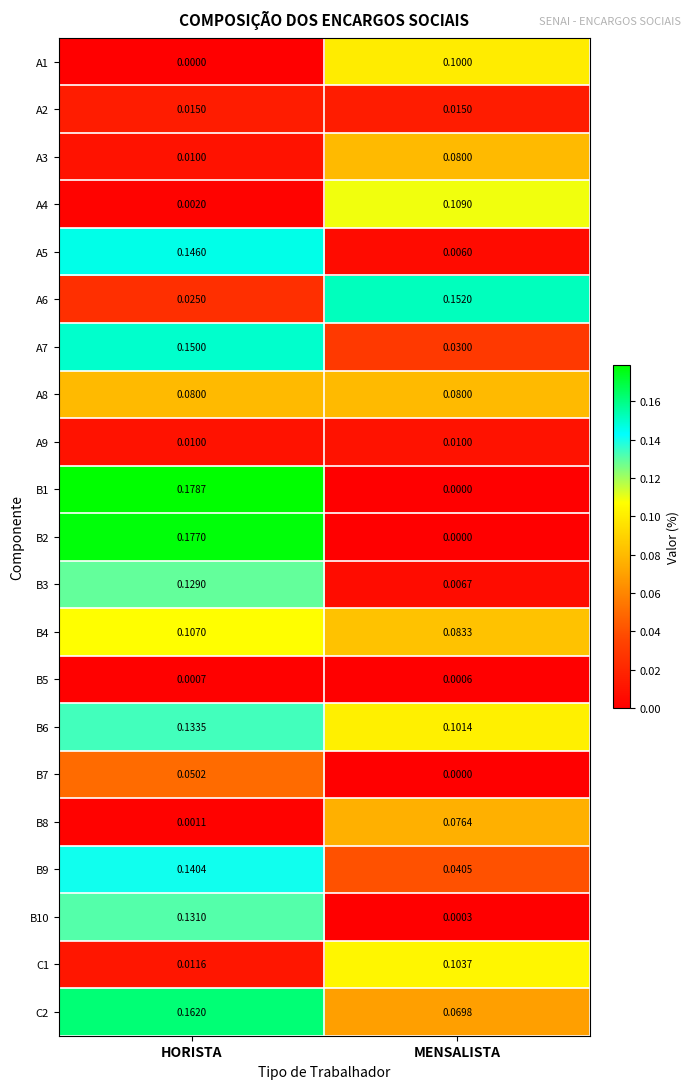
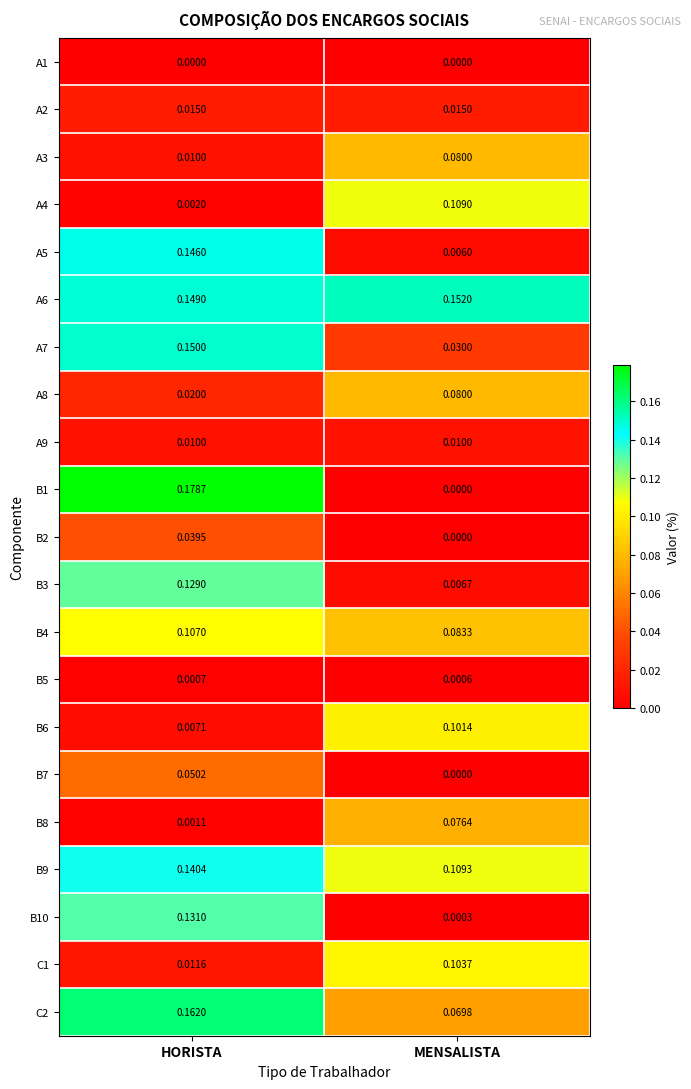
  {
    "A1": {
      "HORISTA": 0.0000,
-     "MENSALISTA": 0.1000
+     "MENSALISTA": 0.0000
    },
    "A2": {
      "HORISTA": 0.0150,
      "MENSALISTA": 0.0150
    },
    "A3": {
      "HORISTA": 0.0100,
      "MENSALISTA": 0.0800
    },
    "A4": {
      "HORISTA": 0.0020,
      "MENSALISTA": 0.1090
    },
    "A5": {
      "HORISTA": 0.1460,
      "MENSALISTA": 0.0060
    },
    "A6": {
-     "HORISTA": 0.0250,
+     "HORISTA": 0.1490,
      "MENSALISTA": 0.1520
    },
    "A7": {
      "HORISTA": 0.1500,
      "MENSALISTA": 0.0300
    },
    "A8": {
-     "HORISTA": 0.0800,
+     "HORISTA": 0.0200,
      "MENSALISTA": 0.0800
    },
    "A9": {
      "HORISTA": 0.0100,
      "MENSALISTA": 0.0100
    },
    "B1": {
      "HORISTA": 0.1787,
      "MENSALISTA": 0.0000
    },
    "B2": {
-     "HORISTA": 0.1770,
+     "HORISTA": 0.0395,
      "MENSALISTA": 0.0000
    },
    "B3": {
      "HORISTA": 0.1290,
      "MENSALISTA": 0.0067
    },
    "B4": {
      "HORISTA": 0.1070,
      "MENSALISTA": 0.0833
    },
    "B5": {
      "HORISTA": 0.0007,
      "MENSALISTA": 0.0006
    },
    "B6": {
-     "HORISTA": 0.1335,
+     "HORISTA": 0.0071,
      "MENSALISTA": 0.1014
    },
    "B7": {
      "HORISTA": 0.0502,
      "MENSALISTA": 0.0000
    },
    "B8": {
      "HORISTA": 0.0011,
      "MENSALISTA": 0.0764
    },
    "B9": {
      "HORISTA": 0.1404,
-     "MENSALISTA": 0.0405
+     "MENSALISTA": 0.1093
    },
    "B10": {
      "HORISTA": 0.1310,
      "MENSALISTA": 0.0003
    },
    "C1": {
      "HORISTA": 0.0116,
      "MENSALISTA": 0.1037
    },
    "C2": {
      "HORISTA": 0.1620,
      "MENSALISTA": 0.0698
    }
  }
